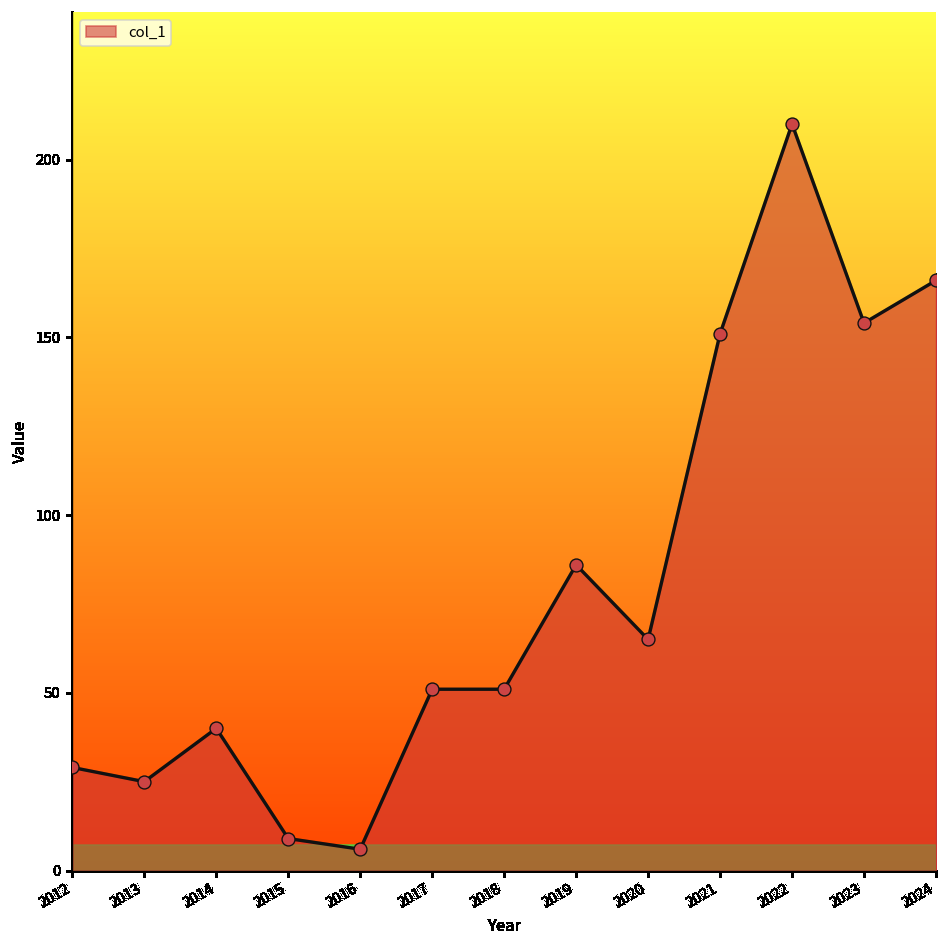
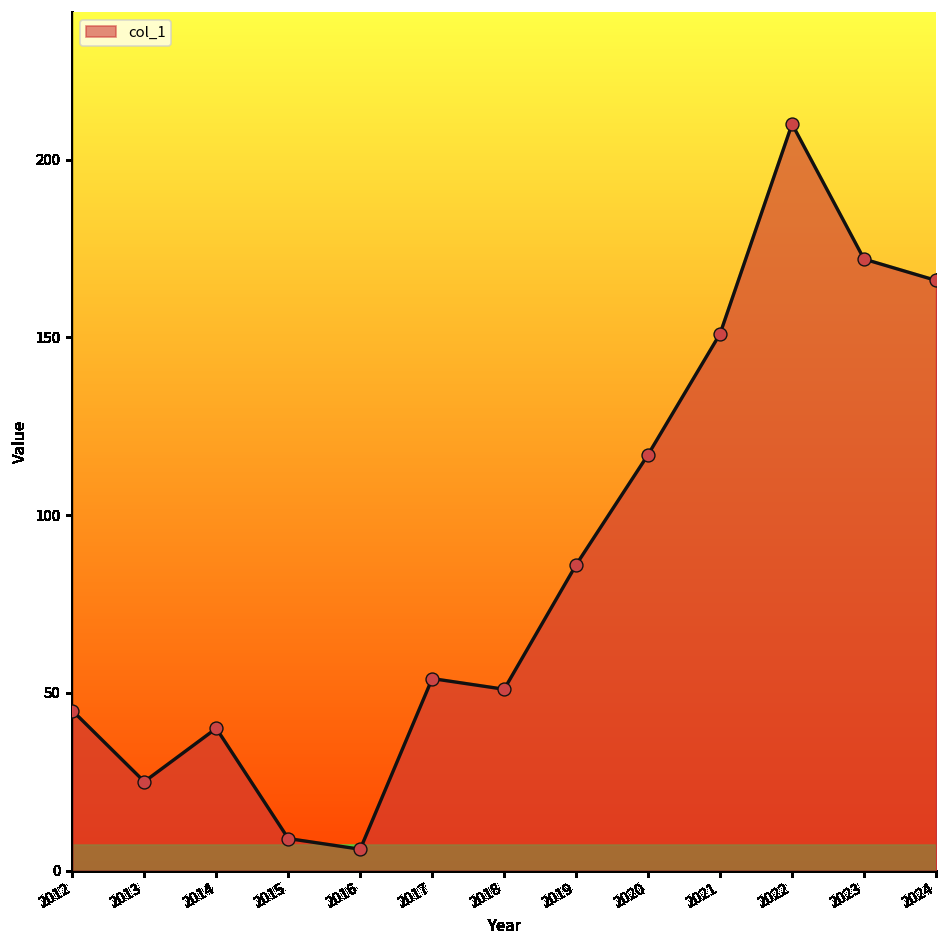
  {
-   "2012": 29,
+   "2012": 45,
    "2013": 25,
    "2014": 40,
    "2015": 9,
-   "2017": 51,
+   "2017": 54,
    "2018": 51,
    "2019": 86,
-   "2020": 65,
+   "2020": 117,
    "2021": 151,
    "2022": 210,
-   "2023": 154,
+   "2023": 172,
    "2024": 166
  }
